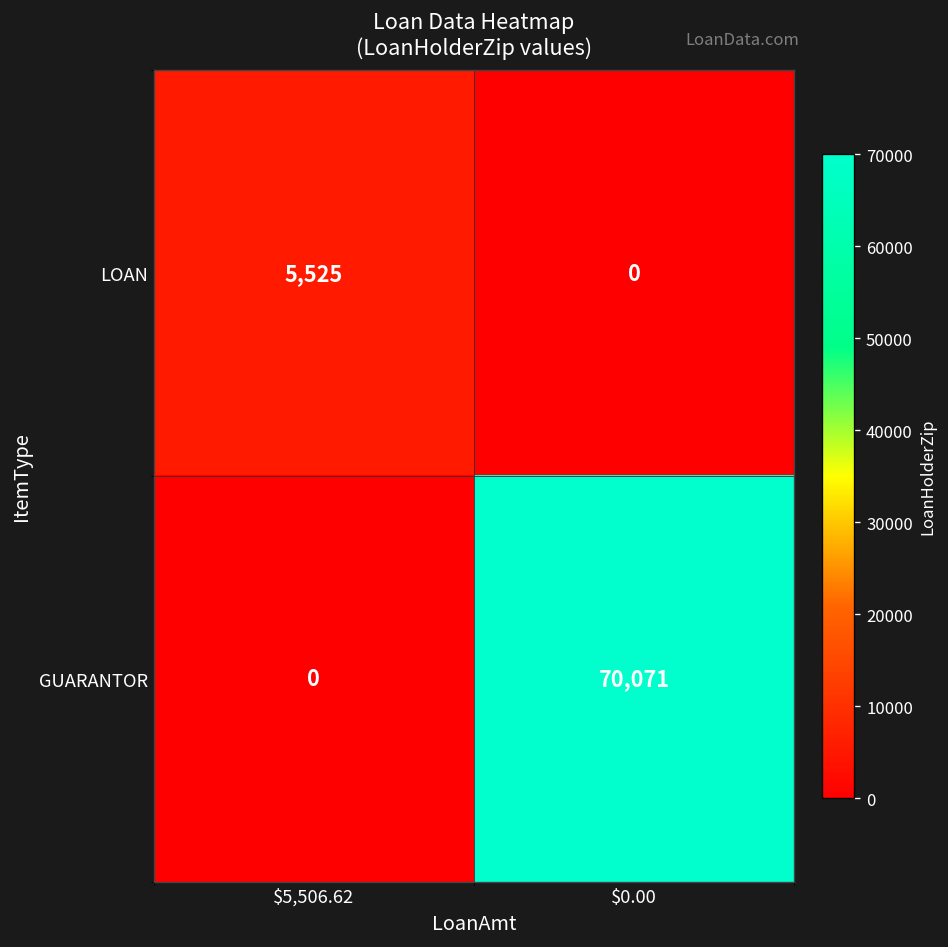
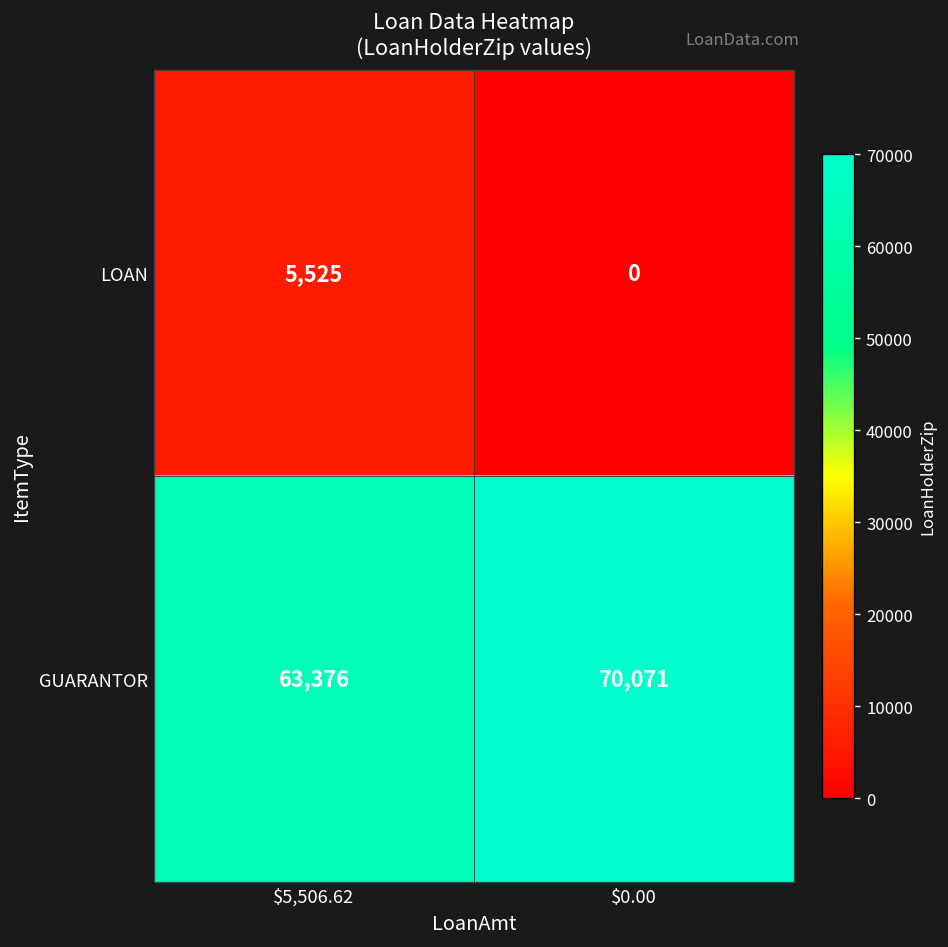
  {
    "LOAN": {
      "$5,506.62": "5,525",
      "$0.00": "0"
    },
    "GUARANTOR": {
-     "$5,506.62": "0",
+     "$5,506.62": "63,376",
      "$0.00": "70,071"
    }
  }
